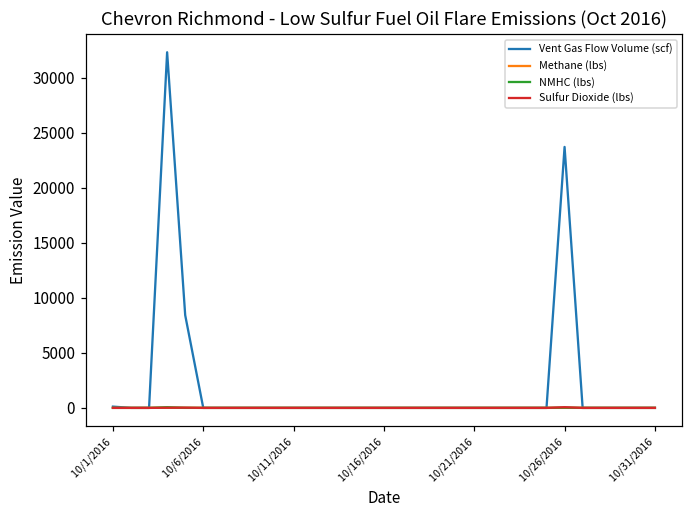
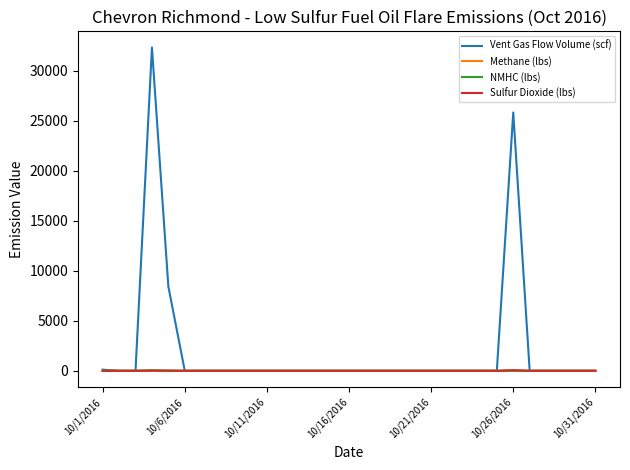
  {
    "Vent Gas Flow Volume (scf)": {
-     "10/26/2016": 23700
+     "10/26/2016": 25800
    }
  }
